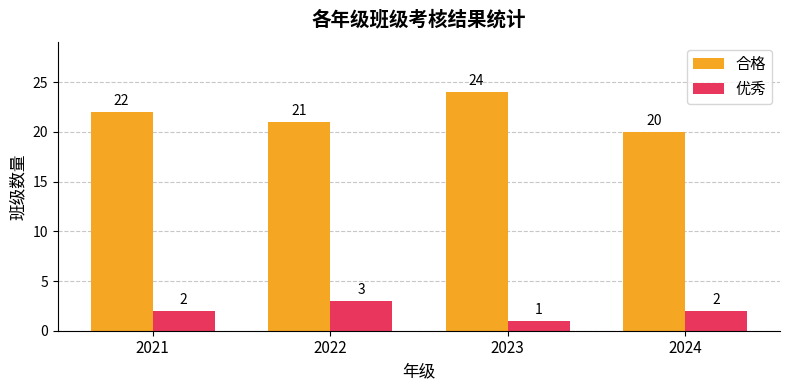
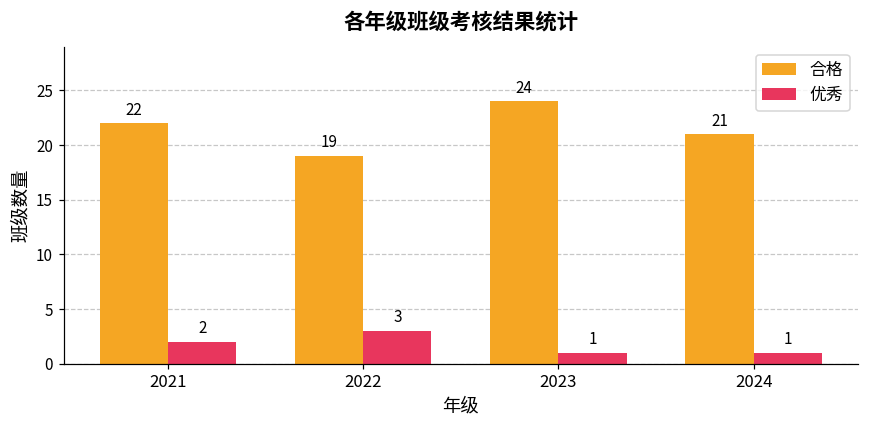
  {
    "合格": {
      "2021": 22,
-     "2022": 21,
+     "2022": 19,
      "2023": 24,
-     "2024": 20
+     "2024": 21
    },
    "优秀": {
      "2021": 2,
      "2022": 3,
      "2023": 1,
-     "2024": 2
+     "2024": 1
    }
  }
